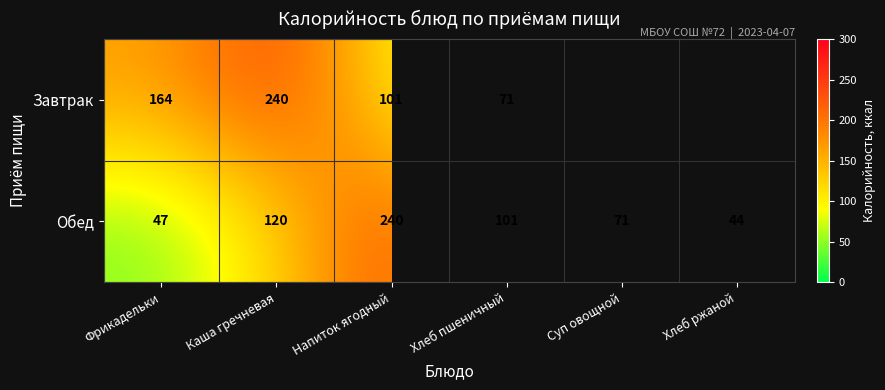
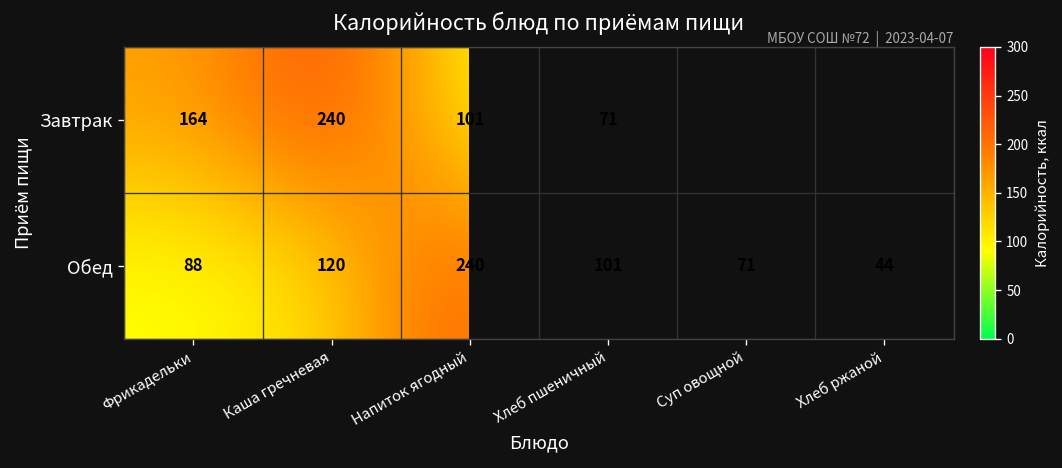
  {
    "Завтрак": {
      "Фрикадельки": 164,
      "Каша гречневая": 240
    },
    "Обед": {
-     "Фрикадельки": 47,
+     "Фрикадельки": 88,
      "Каша гречневая": 120
    }
  }
